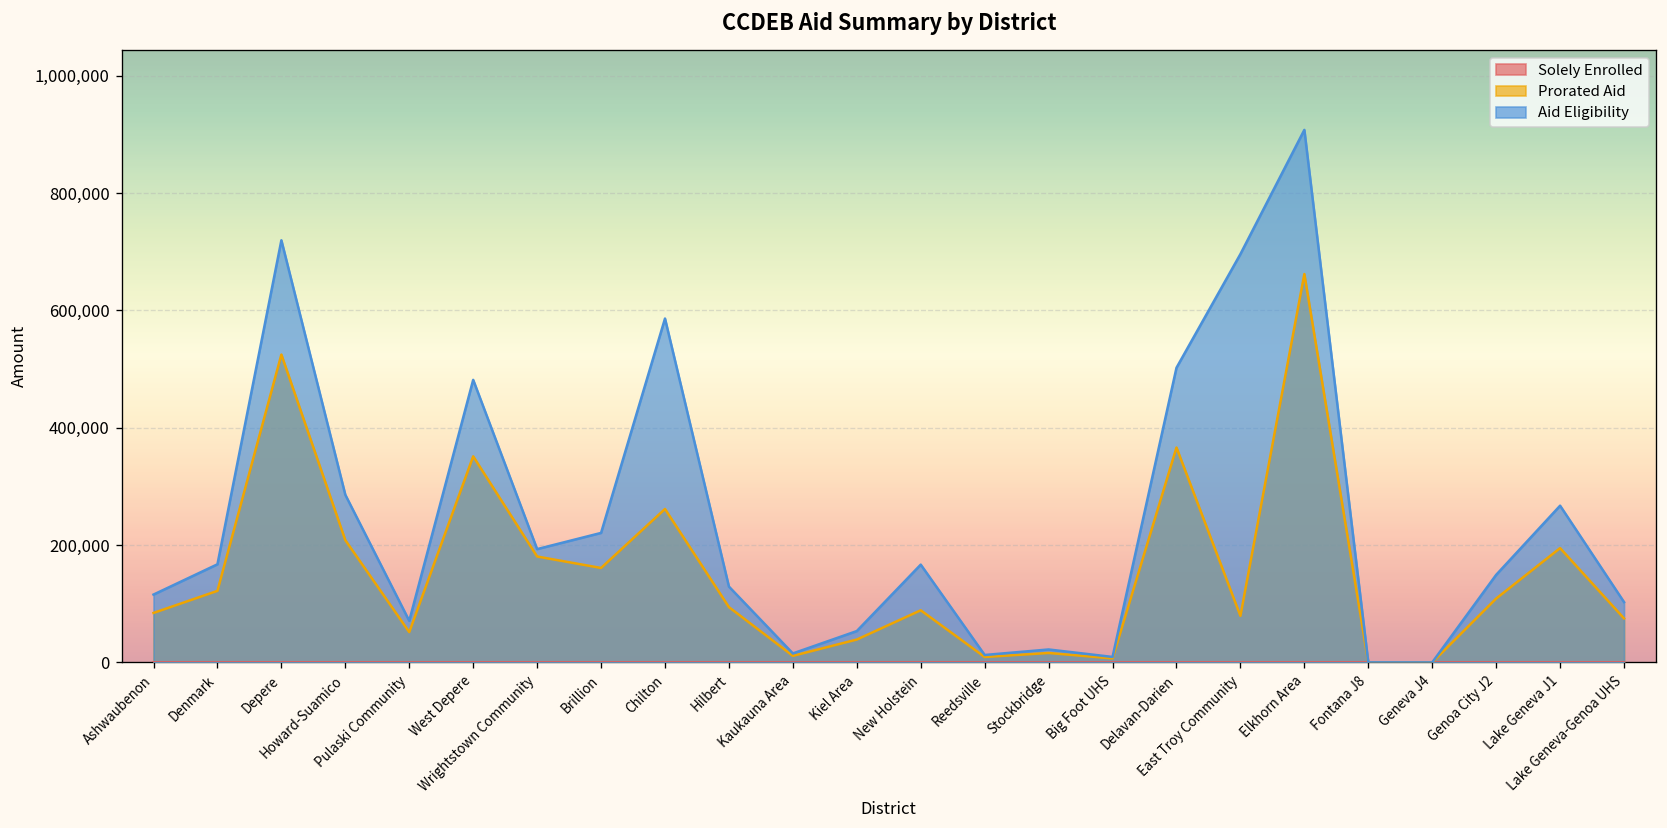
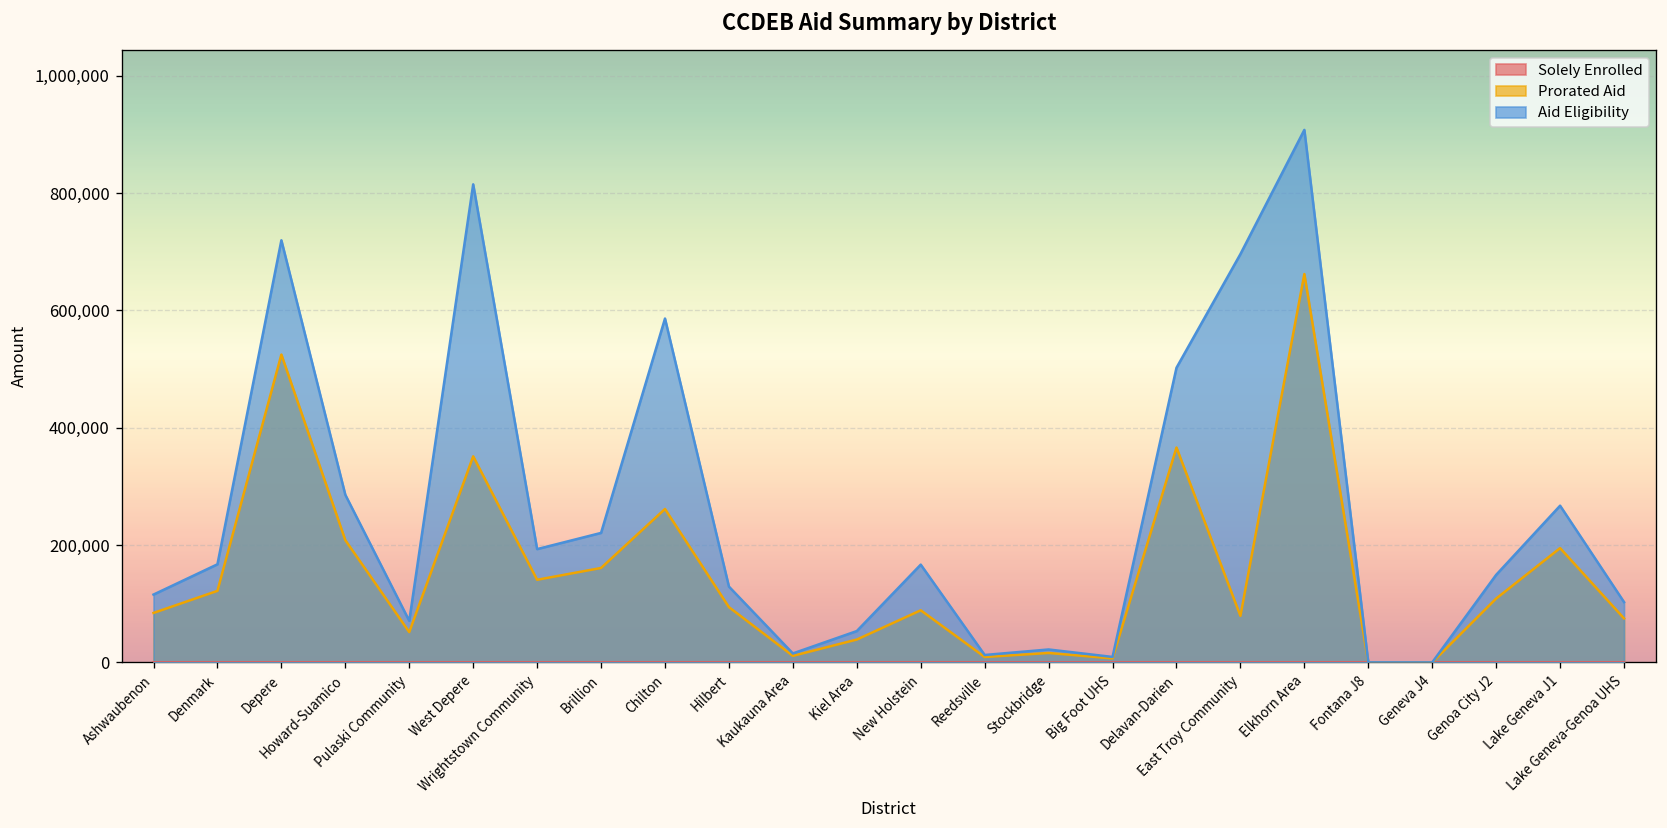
  {
    "Solely Enrolled": {
      "Ashwaubenon": "0",
      "Denmark": "0",
      "Depere": "0",
      "Howard-Suamico": "0",
      "Pulaski Community": "0",
      "West Depere": "0",
      "Wrightstown Community": "0",
      "Brillion": "0",
      "Chilton": "0",
      "Hilbert": "0",
      "Kaukauna Area": "0",
      "Kiel Area": "0",
      "New Holstein": "0",
      "Reedsville": "0",
      "Stockbridge": "0",
      "Big Foot UHS": "0",
      "Delavan-Darien": "0",
      "East Troy Community": "0",
      "Elkhorn Area": "0",
      "Genoa City J2": "0",
      "Lake Geneva J1": "0",
      "Lake Geneva-Genoa UHS": "0"
    },
    "Prorated Aid": {
      "Ashwaubenon": "80,000",
      "Denmark": "120,000",
      "Depere": "520,000",
      "Howard-Suamico": "210,000",
      "Pulaski Community": "50,000",
      "West Depere": "350,000",
-     "Wrightstown Community": "180,000",
+     "Wrightstown Community": "140,000",
      "Brillion": "160,000",
      "Chilton": "260,000",
      "Hilbert": "90,000",
      "Kiel Area": "40,000",
      "New Holstein": "90,000",
      "Stockbridge": "20,000",
      "Delavan-Darien": "370,000",
      "East Troy Community": "80,000",
      "Elkhorn Area": "660,000",
      "Genoa City J2": "110,000",
      "Lake Geneva J1": "190,000",
      "Lake Geneva-Genoa UHS": "70,000"
    },
    "Aid Eligibility": {
      "Ashwaubenon": "120,000",
      "Denmark": "170,000",
      "Depere": "720,000",
      "Howard-Suamico": "290,000",
      "Pulaski Community": "70,000",
-     "West Depere": "480,000",
+     "West Depere": "820,000",
      "Wrightstown Community": "190,000",
      "Brillion": "220,000",
      "Chilton": "590,000",
      "Hilbert": "130,000",
      "Kiel Area": "50,000",
      "New Holstein": "170,000",
      "Stockbridge": "20,000",
      "Delavan-Darien": "500,000",
      "East Troy Community": "700,000",
      "Elkhorn Area": "910,000",
      "Genoa City J2": "150,000",
      "Lake Geneva J1": "270,000",
      "Lake Geneva-Genoa UHS": "100,000"
    }
  }
